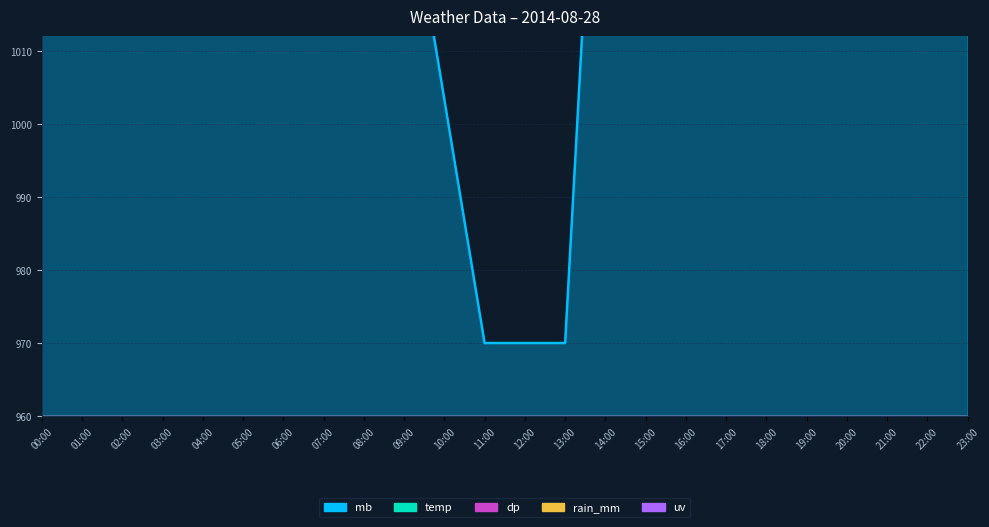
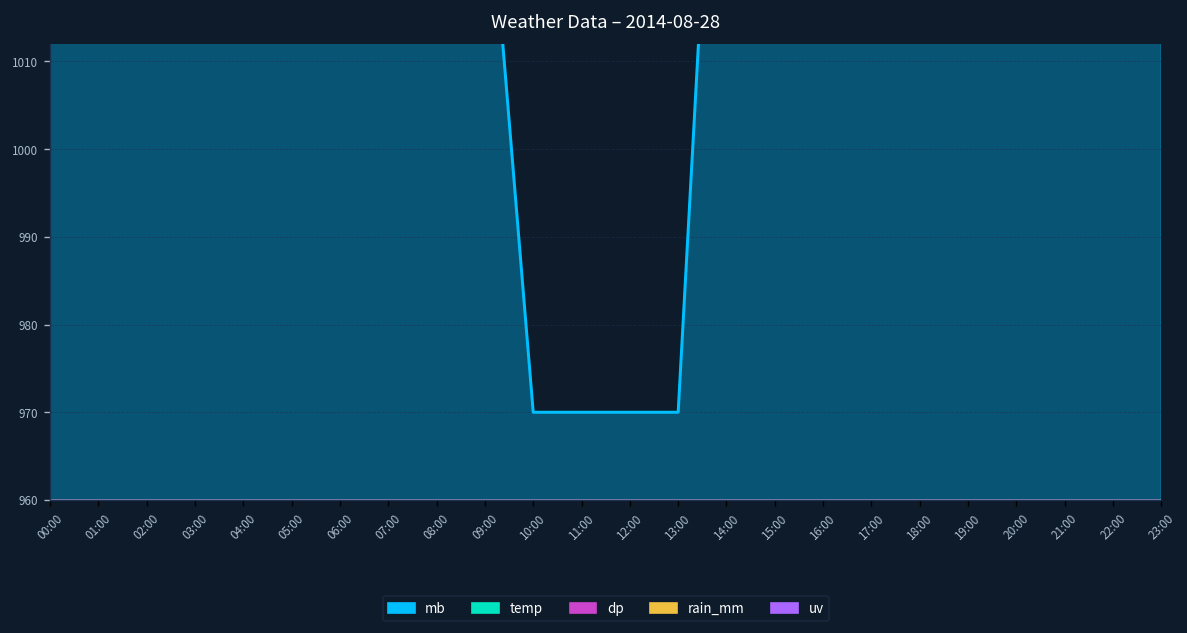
  {
    "mb": {
-     "10:00": 1003,
+     "10:00": 970,
      "11:00": 970,
      "12:00": 970,
      "13:00": 970
    }
  }
